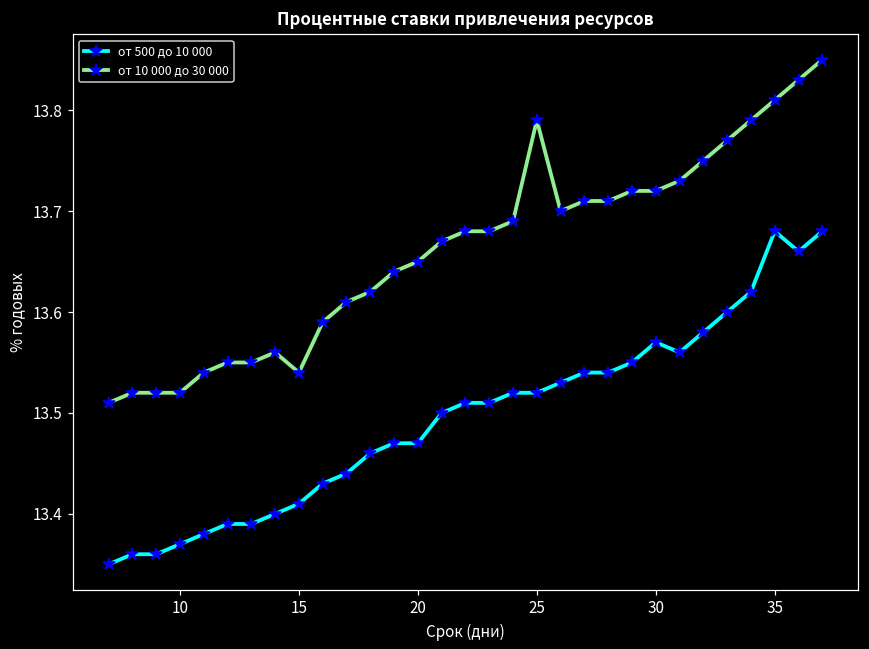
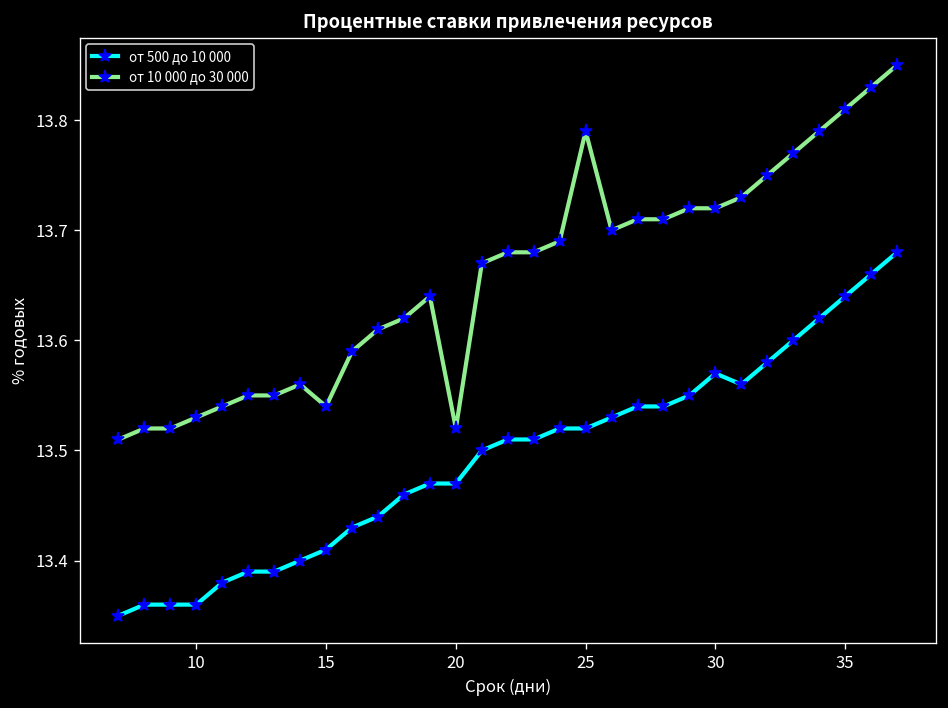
  {
    "от 500 до 10 000": {
-     "10": 13.37,
+     "10": 13.36,
      "15": 13.41,
      "20": 13.47,
      "25": 13.52,
      "30": 13.57,
-     "35": 13.68
+     "35": 13.64
    },
    "от 10 000 до 30 000": {
-     "10": 13.52,
+     "10": 13.53,
      "15": 13.54,
-     "20": 13.65,
+     "20": 13.52,
      "25": 13.79,
      "30": 13.72,
      "35": 13.81
    }
  }
